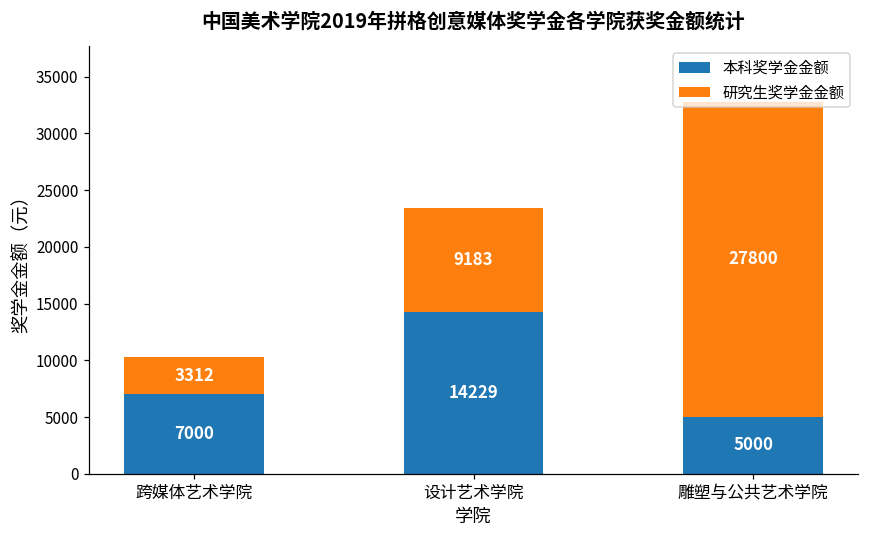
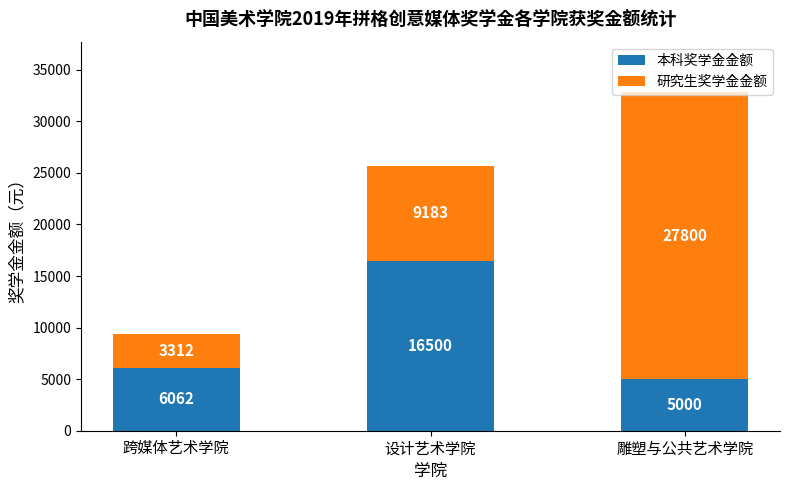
  {
    "本科奖学金金额": {
-     "跨媒体艺术学院": 7000,
-     "设计艺术学院": 14229,
+     "跨媒体艺术学院": 6062,
+     "设计艺术学院": 16500,
      "雕塑与公共艺术学院": 5000
    },
    "研究生奖学金金额": {
      "跨媒体艺术学院": 3312,
      "设计艺术学院": 9183
    }
  }
